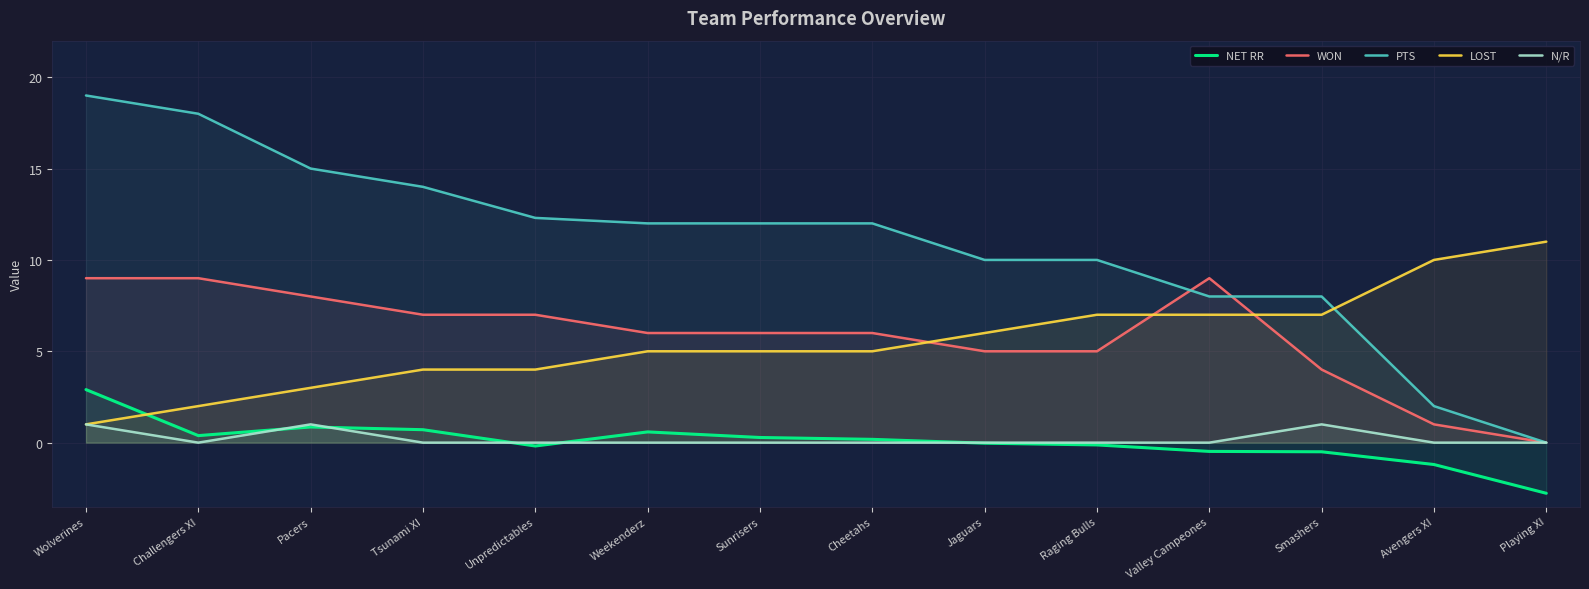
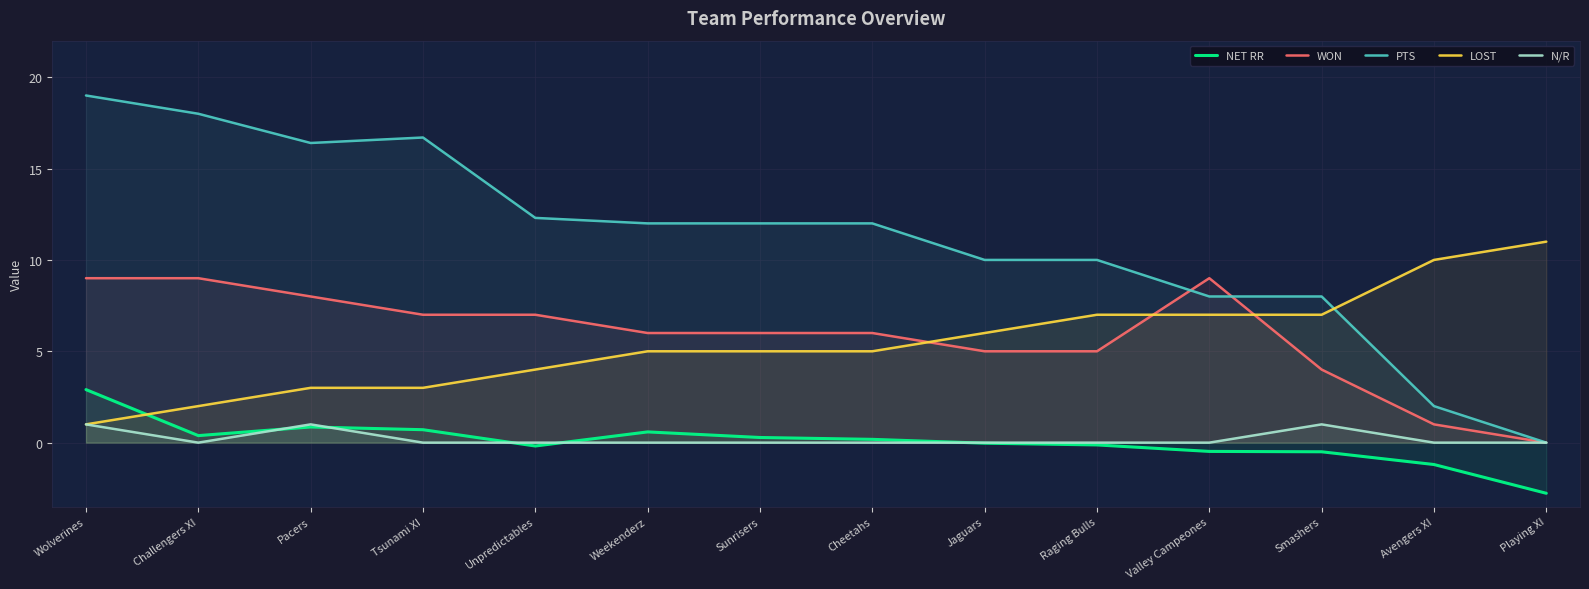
  {
    "WON": {
      "Wolverines": 9.0,
      "Challengers XI": 9.0,
      "Pacers": 8.0,
      "Tsunami XI": 7.0,
      "Unpredictables": 7.0,
      "Weekenderz": 6.0,
      "Sunrisers": 6.0,
      "Cheetahs": 6.0,
      "Jaguars": 5.0,
      "Raging Bulls": 5.0,
      "Valley Campeones": 9.0,
      "Smashers": 4.0,
      "Avengers XI": 1.0
    },
    "PTS": {
      "Wolverines": 19.0,
      "Challengers XI": 18.0,
-     "Pacers": 15.0,
-     "Tsunami XI": 14.0,
+     "Pacers": 16.4,
+     "Tsunami XI": 16.7,
      "Unpredictables": 12.3,
      "Weekenderz": 12.0,
      "Sunrisers": 12.0,
      "Cheetahs": 12.0,
      "Jaguars": 10.0,
      "Raging Bulls": 10.0,
      "Valley Campeones": 8.0,
      "Smashers": 8.0,
      "Avengers XI": 2.0
    },
    "LOST": {
      "Challengers XI": 2,
      "Pacers": 3,
-     "Tsunami XI": 4,
+     "Tsunami XI": 3,
      "Unpredictables": 4,
      "Weekenderz": 5,
      "Sunrisers": 5,
      "Cheetahs": 5,
      "Jaguars": 6,
      "Raging Bulls": 7,
      "Valley Campeones": 7,
      "Smashers": 7,
      "Avengers XI": 10,
      "Playing XI": 11
    },
    "N/R": {
      "Challengers XI": 0.0,
      "Pacers": 1.0,
      "Tsunami XI": 0.0,
      "Weekenderz": 0.0,
      "Sunrisers": 0.0,
      "Cheetahs": 0.0,
      "Smashers": 1.0
    }
  }
